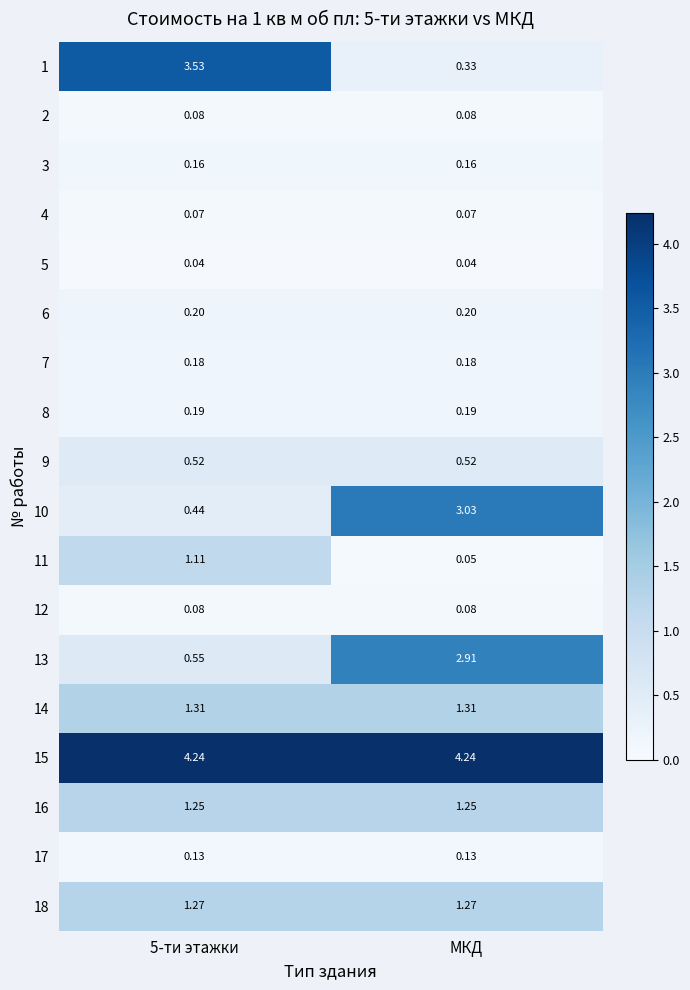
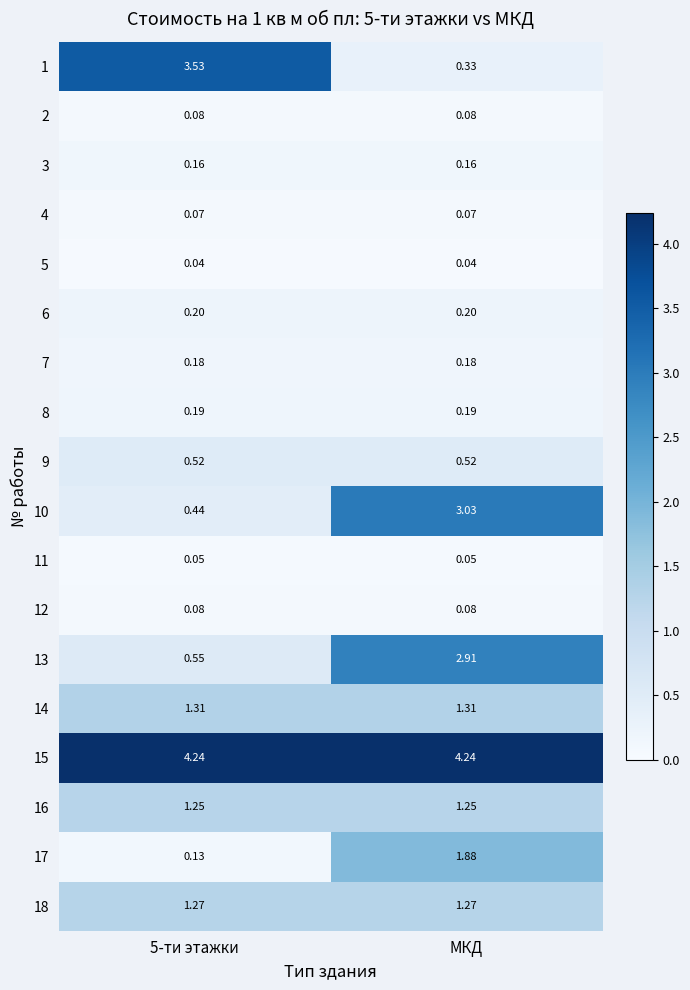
  {
    "1": {
      "5-ти этажки": 3.53,
      "МКД": 0.33
    },
    "2": {
      "5-ти этажки": 0.08,
      "МКД": 0.08
    },
    "3": {
      "5-ти этажки": 0.16,
      "МКД": 0.16
    },
    "4": {
      "5-ти этажки": 0.07,
      "МКД": 0.07
    },
    "5": {
      "5-ти этажки": 0.04,
      "МКД": 0.04
    },
    "6": {
      "5-ти этажки": 0.20,
      "МКД": 0.20
    },
    "7": {
      "5-ти этажки": 0.18,
      "МКД": 0.18
    },
    "8": {
      "5-ти этажки": 0.19,
      "МКД": 0.19
    },
    "9": {
      "5-ти этажки": 0.52,
      "МКД": 0.52
    },
    "10": {
      "5-ти этажки": 0.44,
      "МКД": 3.03
    },
    "11": {
-     "5-ти этажки": 1.11,
+     "5-ти этажки": 0.05,
      "МКД": 0.05
    },
    "12": {
      "5-ти этажки": 0.08,
      "МКД": 0.08
    },
    "13": {
      "5-ти этажки": 0.55,
      "МКД": 2.91
    },
    "14": {
      "5-ти этажки": 1.31,
      "МКД": 1.31
    },
    "15": {
      "5-ти этажки": 4.24,
      "МКД": 4.24
    },
    "16": {
      "5-ти этажки": 1.25,
      "МКД": 1.25
    },
    "17": {
      "5-ти этажки": 0.13,
-     "МКД": 0.13
+     "МКД": 1.88
    },
    "18": {
      "5-ти этажки": 1.27,
      "МКД": 1.27
    }
  }
